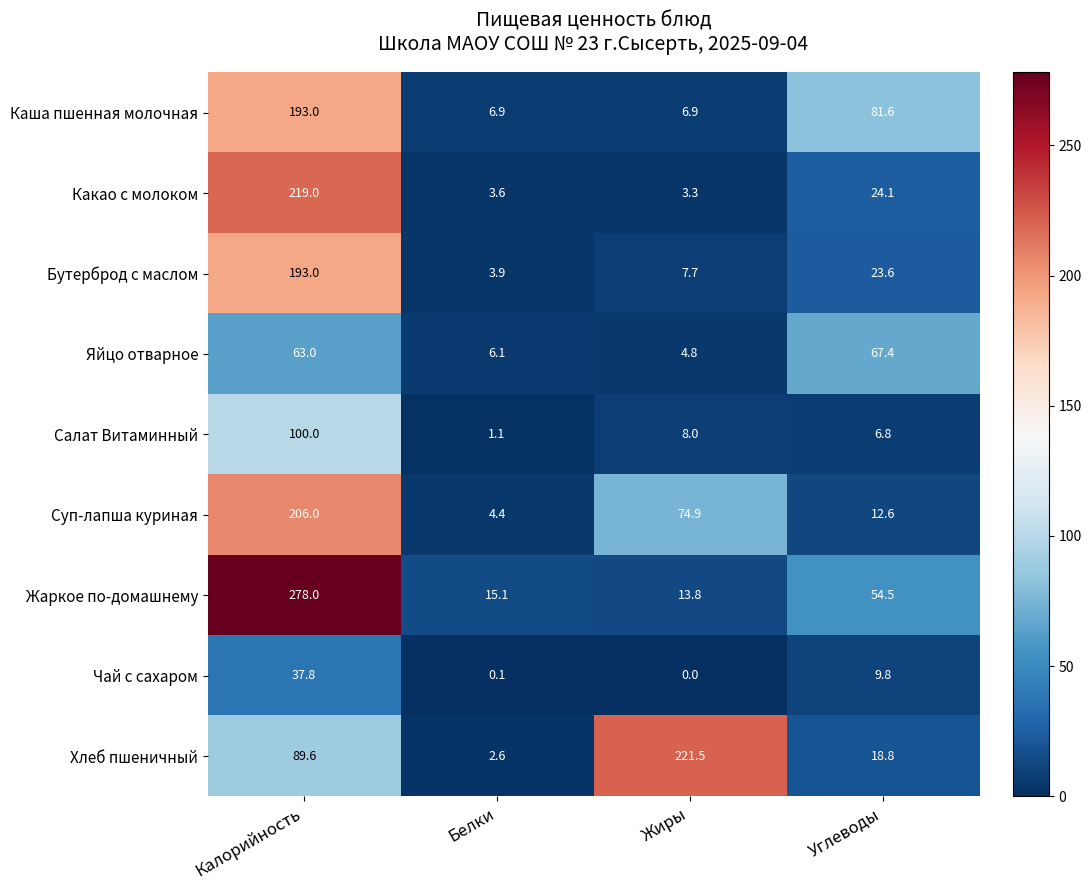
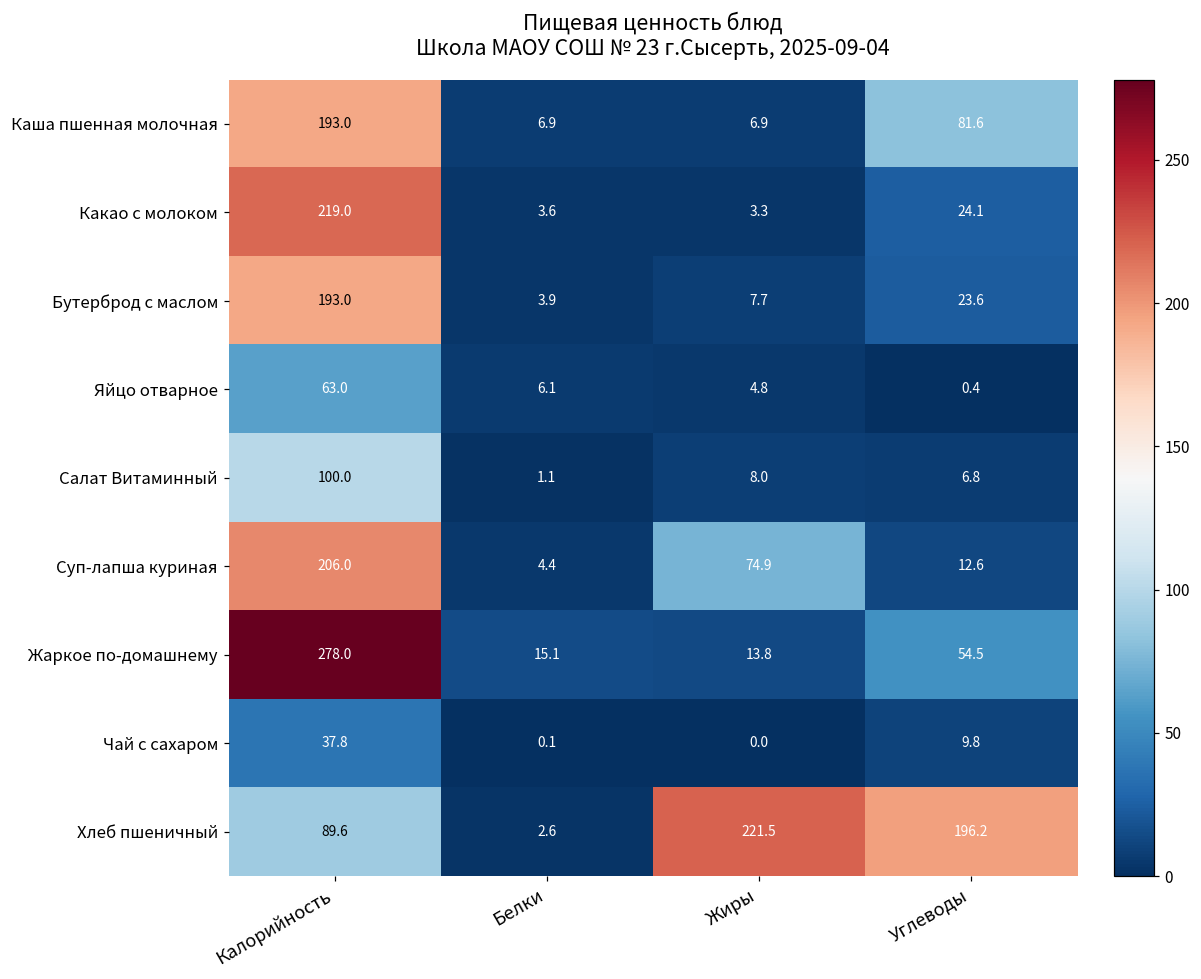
  {
    "Каша пшенная молочная": {
      "Калорийность": 193.0,
      "Белки": 6.9,
      "Жиры": 6.9,
      "Углеводы": 81.6
    },
    "Какао с молоком": {
      "Калорийность": 219.0,
      "Белки": 3.6,
      "Жиры": 3.3,
      "Углеводы": 24.1
    },
    "Бутерброд с маслом": {
      "Калорийность": 193.0,
      "Белки": 3.9,
      "Жиры": 7.7,
      "Углеводы": 23.6
    },
    "Яйцо отварное": {
      "Калорийность": 63.0,
      "Белки": 6.1,
      "Жиры": 4.8,
-     "Углеводы": 67.4
+     "Углеводы": 0.4
    },
    "Салат Витаминный": {
      "Калорийность": 100.0,
      "Белки": 1.1,
      "Жиры": 8.0,
      "Углеводы": 6.8
    },
    "Суп-лапша куриная": {
      "Калорийность": 206.0,
      "Белки": 4.4,
      "Жиры": 74.9,
      "Углеводы": 12.6
    },
    "Жаркое по-домашнему": {
      "Калорийность": 278.0,
      "Белки": 15.1,
      "Жиры": 13.8,
      "Углеводы": 54.5
    },
    "Чай с сахаром": {
      "Калорийность": 37.8,
      "Белки": 0.1,
      "Жиры": 0.0,
      "Углеводы": 9.8
    },
    "Хлеб пшеничный": {
      "Калорийность": 89.6,
      "Белки": 2.6,
      "Жиры": 221.5,
-     "Углеводы": 18.8
+     "Углеводы": 196.2
    }
  }
